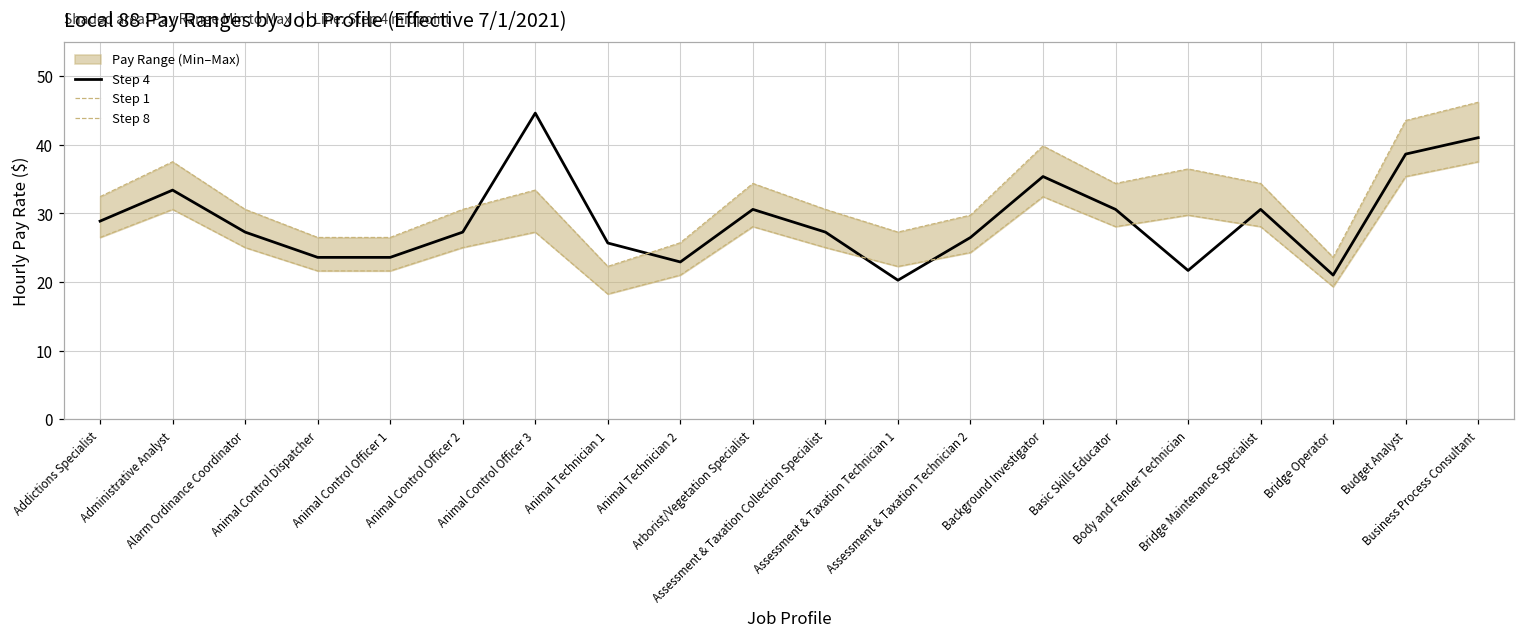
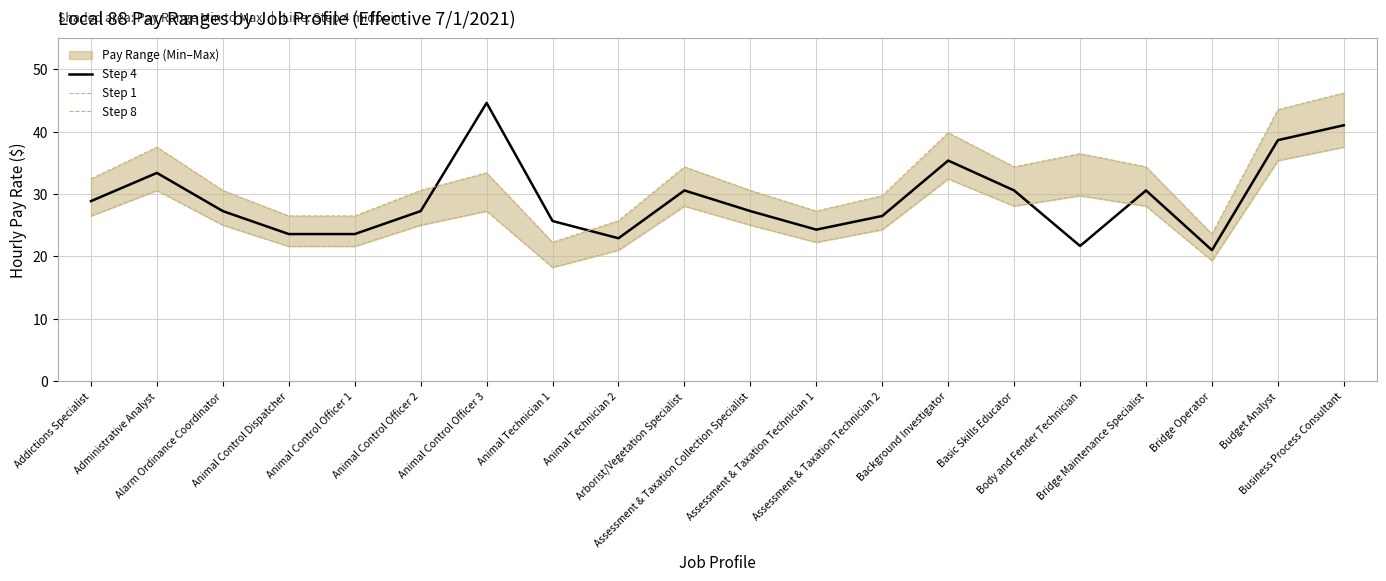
  {
    "Step 4": {
      "Addictions Specialist": 29,
      "Administrative Analyst": 33,
      "Alarm Ordinance Coordinator": 27,
      "Animal Control Dispatcher": 24,
      "Animal Control Officer 1": 24,
      "Animal Control Officer 2": 27,
      "Animal Control Officer 3": 45,
      "Animal Technician 1": 26,
      "Animal Technician 2": 23,
      "Arborist/Vegetation Specialist": 31,
      "Assessment & Taxation Collection Specialist": 27,
-     "Assessment & Taxation Technician 1": 20,
+     "Assessment & Taxation Technician 1": 24,
      "Assessment & Taxation Technician 2": 26,
      "Background Investigator": 35,
      "Basic Skills Educator": 31,
      "Body and Fender Technician": 22,
      "Bridge Maintenance Specialist": 31,
      "Bridge Operator": 21,
      "Budget Analyst": 39,
      "Business Process Consultant": 41
    }
  }
